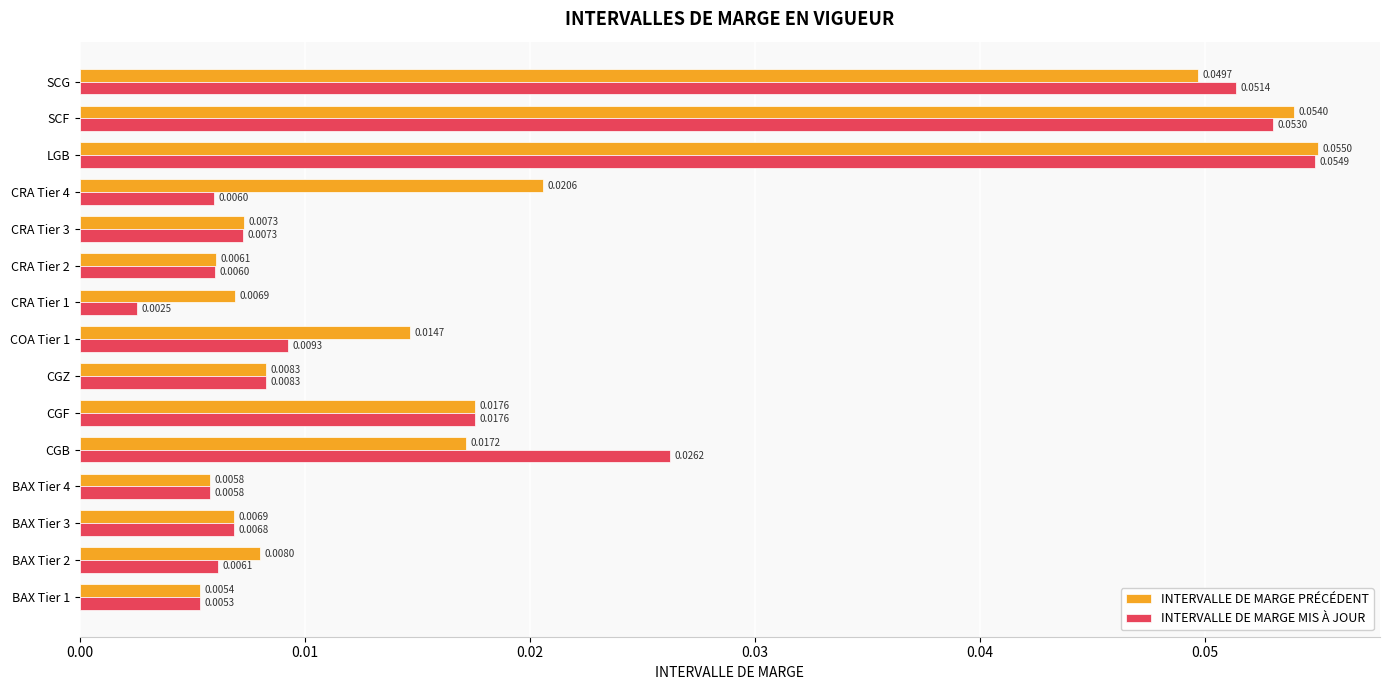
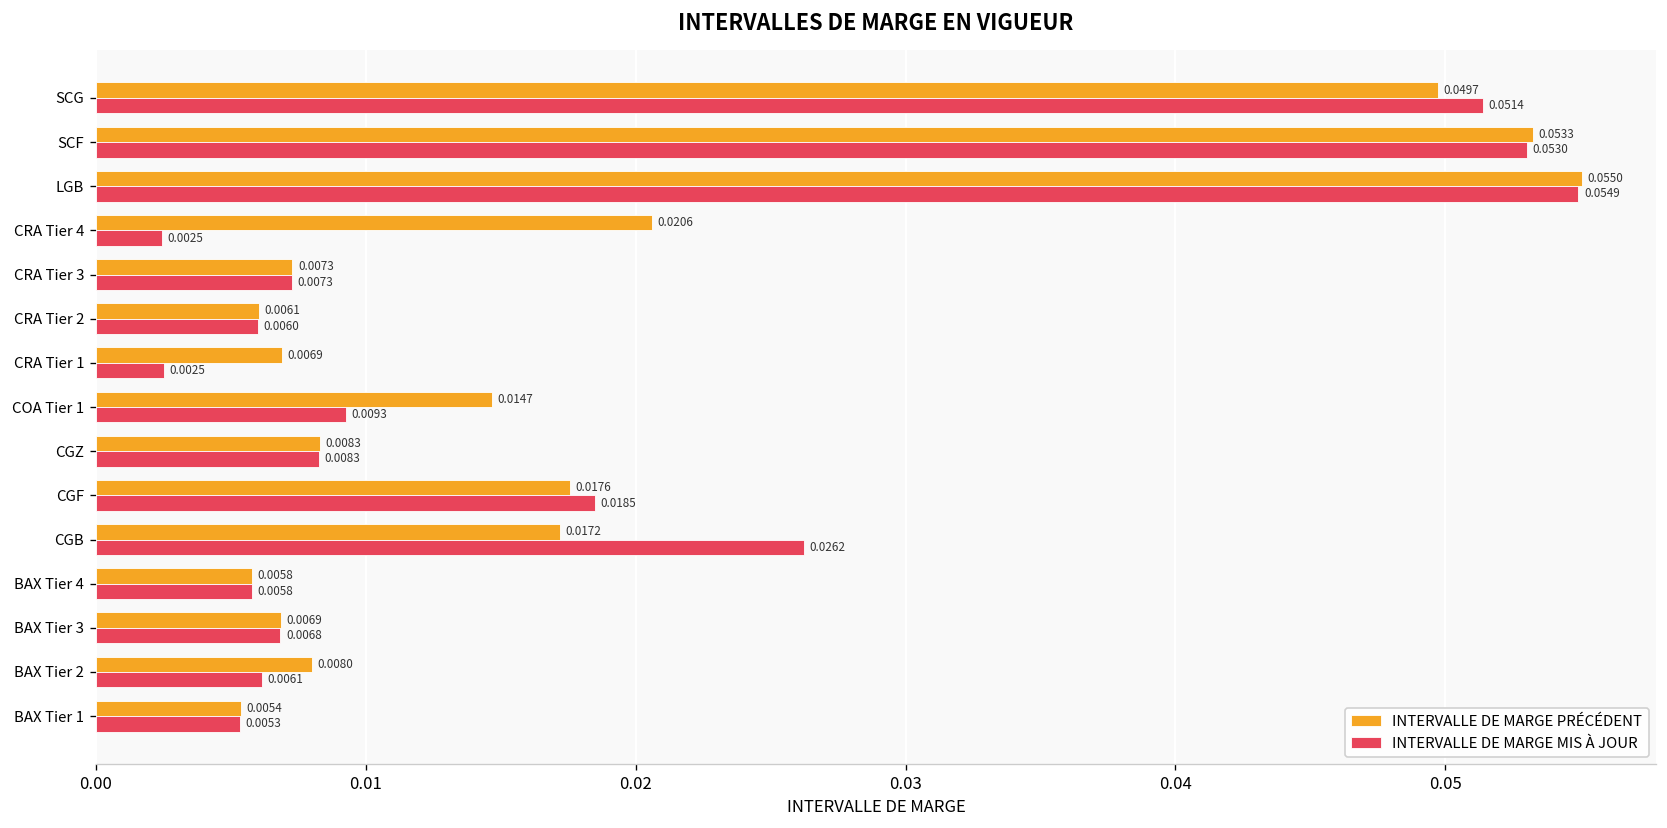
  {
    "INTERVALLE DE MARGE PRÉCÉDENT": {
      "SCG": 0.0497,
-     "SCF": 0.0540,
+     "SCF": 0.0533,
      "LGB": 0.0550,
      "CRA Tier 4": 0.0206,
      "CRA Tier 3": 0.0073,
      "CRA Tier 2": 0.0061,
      "CRA Tier 1": 0.0069,
      "COA Tier 1": 0.0147,
      "CGZ": 0.0083,
      "CGF": 0.0176,
      "CGB": 0.0172,
      "BAX Tier 4": 0.0058,
      "BAX Tier 3": 0.0069,
      "BAX Tier 2": 0.0080,
      "BAX Tier 1": 0.0054
    },
    "INTERVALLE DE MARGE MIS À JOUR": {
      "SCG": 0.0514,
      "SCF": 0.0530,
      "LGB": 0.0549,
-     "CRA Tier 4": 0.0060,
+     "CRA Tier 4": 0.0025,
      "CRA Tier 3": 0.0073,
      "CRA Tier 2": 0.0060,
      "CRA Tier 1": 0.0025,
      "COA Tier 1": 0.0093,
      "CGZ": 0.0083,
-     "CGF": 0.0176,
+     "CGF": 0.0185,
      "CGB": 0.0262,
      "BAX Tier 4": 0.0058,
      "BAX Tier 3": 0.0068,
      "BAX Tier 2": 0.0061,
      "BAX Tier 1": 0.0053
    }
  }
